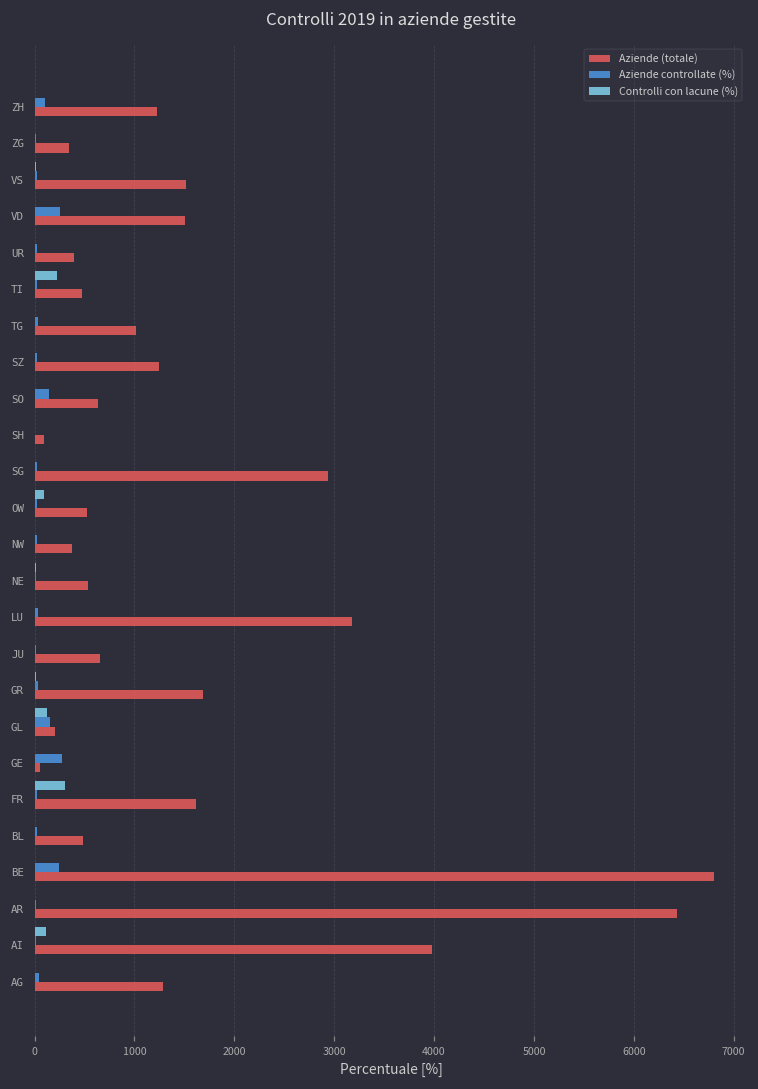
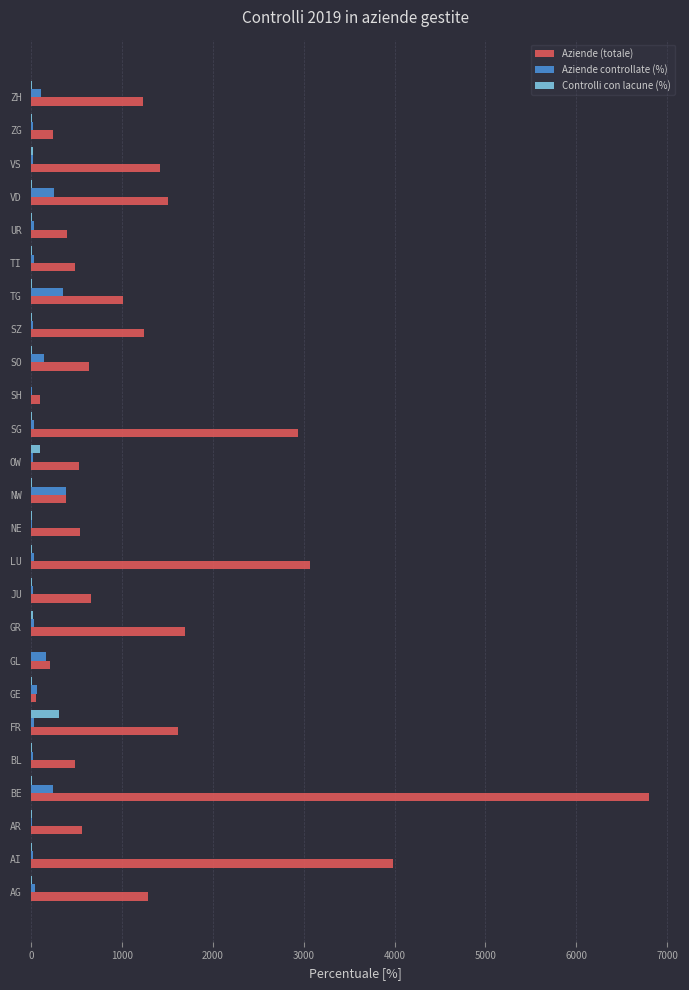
  {
    "Aziende (totale)": {
      "ZH": 1200,
-     "ZG": 300,
-     "VS": 1500,
+     "ZG": 200,
+     "VS": 1400,
      "VD": 1500,
      "UR": 400,
      "TI": 500,
      "TG": 1000,
      "SZ": 1200,
      "SO": 600,
      "SH": 100,
      "SG": 2900,
      "OW": 500,
      "NW": 400,
      "NE": 500,
-     "LU": 3200,
+     "LU": 3100,
      "JU": 700,
      "GR": 1700,
      "GL": 200,
      "GE": 100,
      "FR": 1600,
      "BL": 500,
      "BE": 6800,
-     "AR": 6400,
+     "AR": 600,
      "AI": 4000,
      "AG": 1300
    },
    "Aziende controllate (%)": {
      "ZH": 100,
      "VD": 200,
-     "TG": 0,
+     "TG": 300,
      "SO": 100,
-     "NW": 0,
+     "NW": 400,
      "LU": 0,
      "GR": 0,
      "GL": 200,
-     "GE": 300,
+     "GE": 100,
      "BE": 200,
      "AG": 0
    },
    "Controlli con lacune (%)": {
-     "TI": 200,
+     "TI": 0,
      "SH": 0,
      "OW": 100,
-     "GL": 100,
+     "GL": 0,
      "FR": 300,
-     "AI": 100
+     "AI": 0
    }
  }
